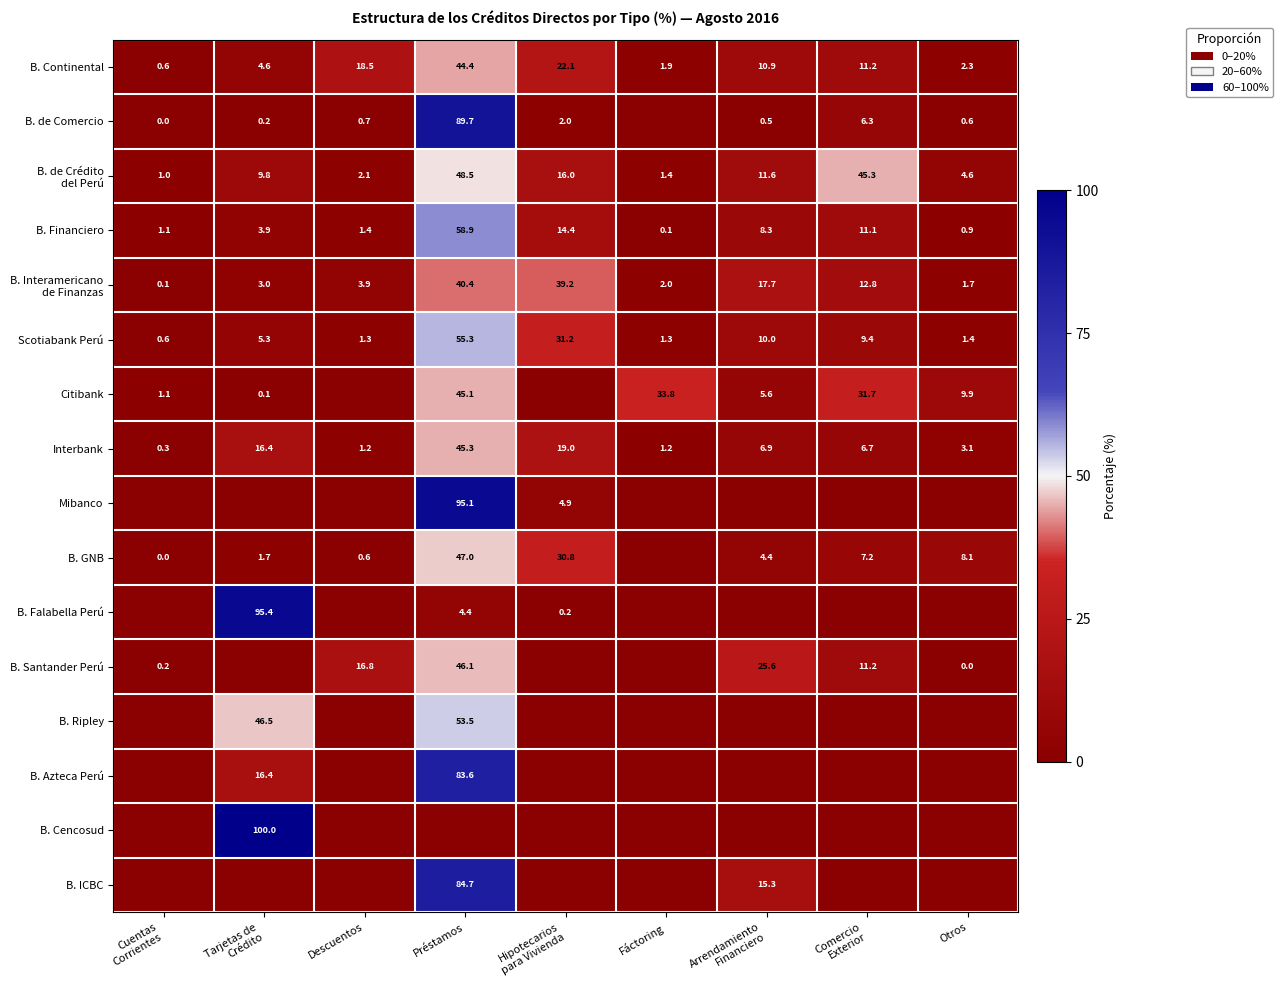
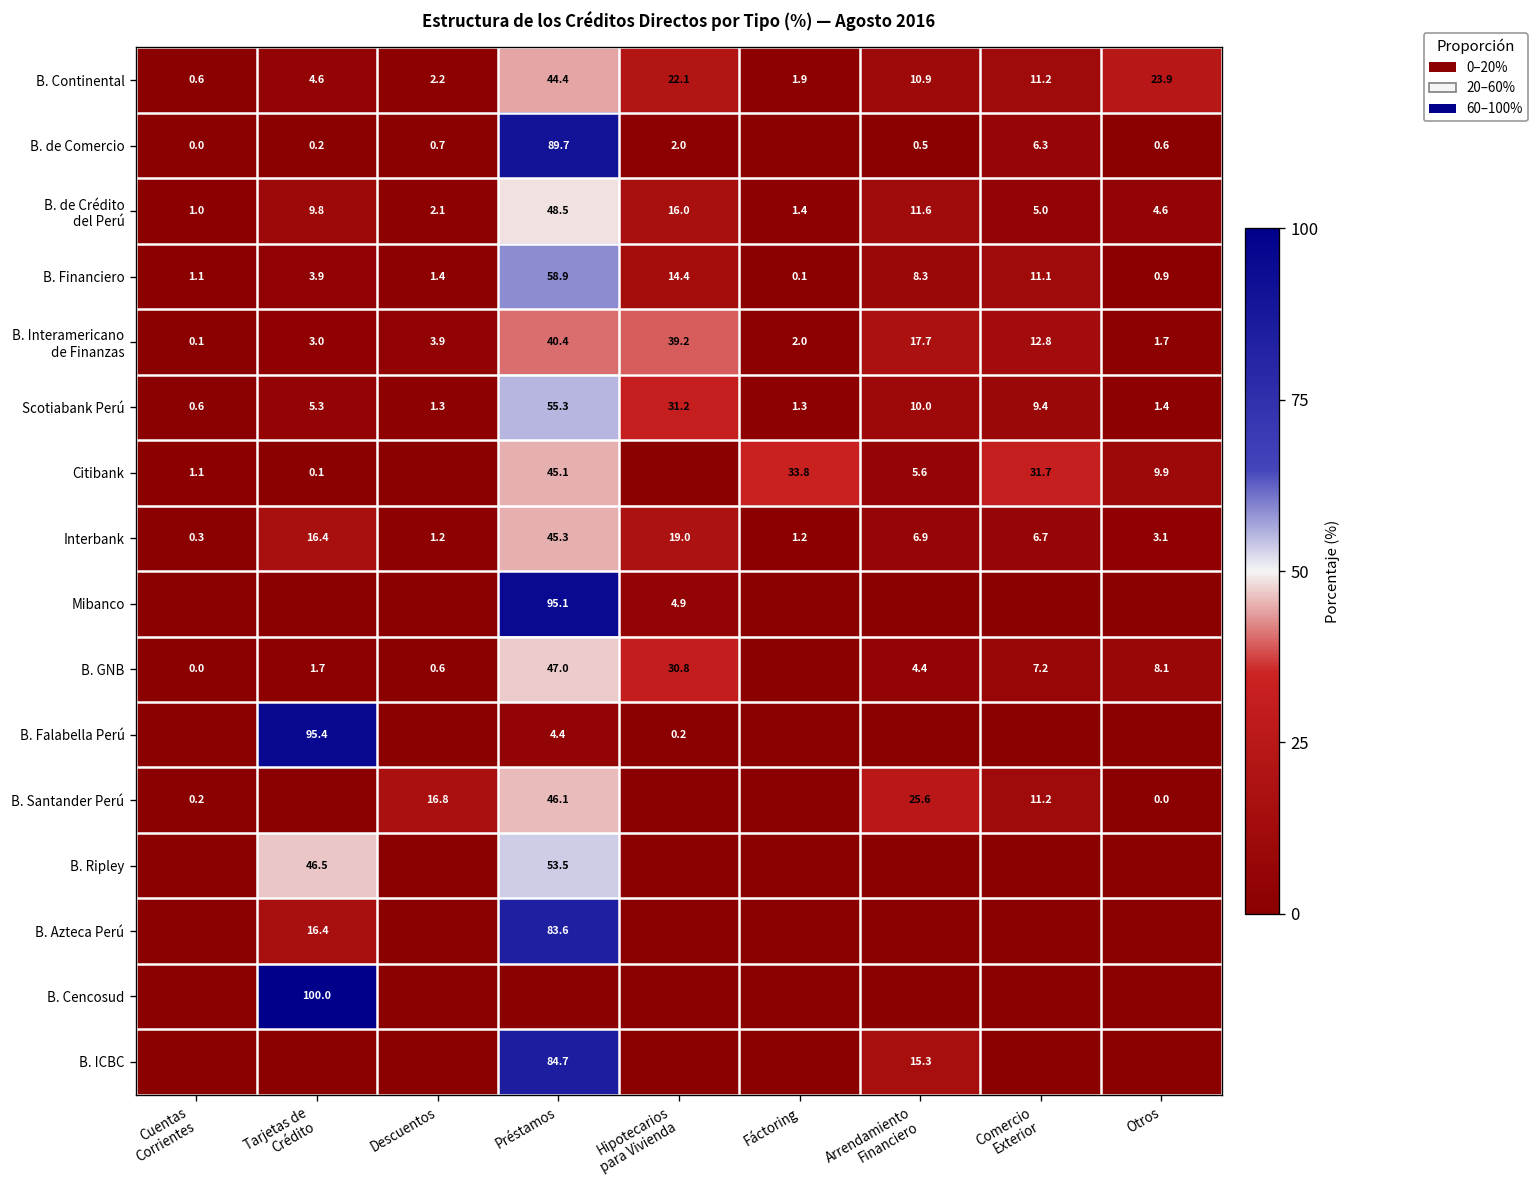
  {
    "B. Continental": {
      "Cuentas Corrientes": 0.6,
      "Tarjetas de Crédito": 4.6,
-     "Descuentos": 18.5,
+     "Descuentos": 2.2,
      "Préstamos": 44.4,
      "Hipotecarios para Vivienda": 22.1,
      "Fáctoring": 1.9,
      "Arrendamiento Financiero": 10.9,
      "Comercio Exterior": 11.2,
-     "Otros": 2.3
+     "Otros": 23.9
    },
    "B. de Comercio": {
      "Cuentas Corrientes": 0.0,
      "Tarjetas de Crédito": 0.2,
      "Descuentos": 0.7,
      "Préstamos": 89.7,
      "Hipotecarios para Vivienda": 2.0,
      "Arrendamiento Financiero": 0.5,
      "Comercio Exterior": 6.3,
      "Otros": 0.6
    },
    "B. de Crédito del Perú": {
      "Cuentas Corrientes": 1.0,
      "Tarjetas de Crédito": 9.8,
      "Descuentos": 2.1,
      "Préstamos": 48.5,
      "Hipotecarios para Vivienda": 16.0,
      "Fáctoring": 1.4,
      "Arrendamiento Financiero": 11.6,
-     "Comercio Exterior": 45.3,
+     "Comercio Exterior": 5.0,
      "Otros": 4.6
    },
    "B. Financiero": {
      "Cuentas Corrientes": 1.1,
      "Tarjetas de Crédito": 3.9,
      "Descuentos": 1.4,
      "Préstamos": 58.9,
      "Hipotecarios para Vivienda": 14.4,
      "Fáctoring": 0.1,
      "Arrendamiento Financiero": 8.3,
      "Comercio Exterior": 11.1,
      "Otros": 0.9
    },
    "B. Interamericano de Finanzas": {
      "Cuentas Corrientes": 0.1,
      "Tarjetas de Crédito": 3.0,
      "Descuentos": 3.9,
      "Préstamos": 40.4,
      "Hipotecarios para Vivienda": 39.2,
      "Fáctoring": 2.0,
      "Arrendamiento Financiero": 17.7,
      "Comercio Exterior": 12.8,
      "Otros": 1.7
    },
    "Scotiabank Perú": {
      "Cuentas Corrientes": 0.6,
      "Tarjetas de Crédito": 5.3,
      "Descuentos": 1.3,
      "Préstamos": 55.3,
      "Hipotecarios para Vivienda": 31.2,
      "Fáctoring": 1.3,
      "Arrendamiento Financiero": 10.0,
      "Comercio Exterior": 9.4,
      "Otros": 1.4
    },
    "Citibank": {
      "Cuentas Corrientes": 1.1,
      "Tarjetas de Crédito": 0.1,
      "Préstamos": 45.1,
      "Fáctoring": 33.8,
      "Arrendamiento Financiero": 5.6,
      "Comercio Exterior": 31.7,
      "Otros": 9.9
    },
    "Interbank": {
      "Cuentas Corrientes": 0.3,
      "Tarjetas de Crédito": 16.4,
      "Descuentos": 1.2,
      "Préstamos": 45.3,
      "Hipotecarios para Vivienda": 19.0,
      "Fáctoring": 1.2,
      "Arrendamiento Financiero": 6.9,
      "Comercio Exterior": 6.7,
      "Otros": 3.1
    },
    "Mibanco": {
      "Préstamos": 95.1,
      "Hipotecarios para Vivienda": 4.9
    },
    "B. GNB": {
      "Cuentas Corrientes": 0.0,
      "Tarjetas de Crédito": 1.7,
      "Descuentos": 0.6,
      "Préstamos": 47.0,
      "Hipotecarios para Vivienda": 30.8,
      "Arrendamiento Financiero": 4.4,
      "Comercio Exterior": 7.2,
      "Otros": 8.1
    },
    "B. Falabella Perú": {
      "Tarjetas de Crédito": 95.4,
      "Préstamos": 4.4,
      "Hipotecarios para Vivienda": 0.2
    },
    "B. Santander Perú": {
      "Cuentas Corrientes": 0.2,
      "Descuentos": 16.8,
      "Préstamos": 46.1,
      "Arrendamiento Financiero": 25.6,
      "Comercio Exterior": 11.2,
      "Otros": 0.0
    },
    "B. Ripley": {
      "Tarjetas de Crédito": 46.5,
      "Préstamos": 53.5
    },
    "B. Azteca Perú": {
      "Tarjetas de Crédito": 16.4,
      "Préstamos": 83.6
    },
    "B. Cencosud": {
      "Tarjetas de Crédito": 100.0
    },
    "B. ICBC": {
      "Préstamos": 84.7,
      "Arrendamiento Financiero": 15.3
    }
  }
